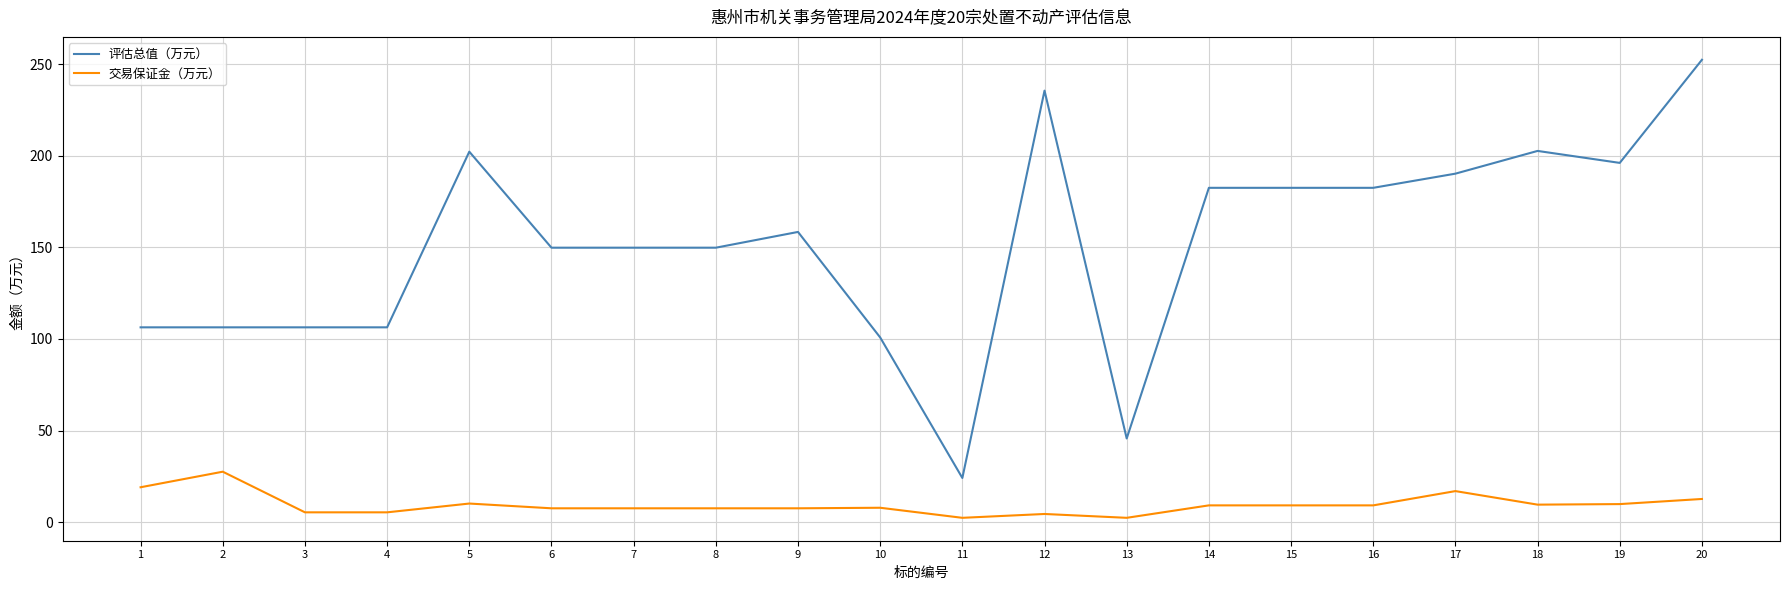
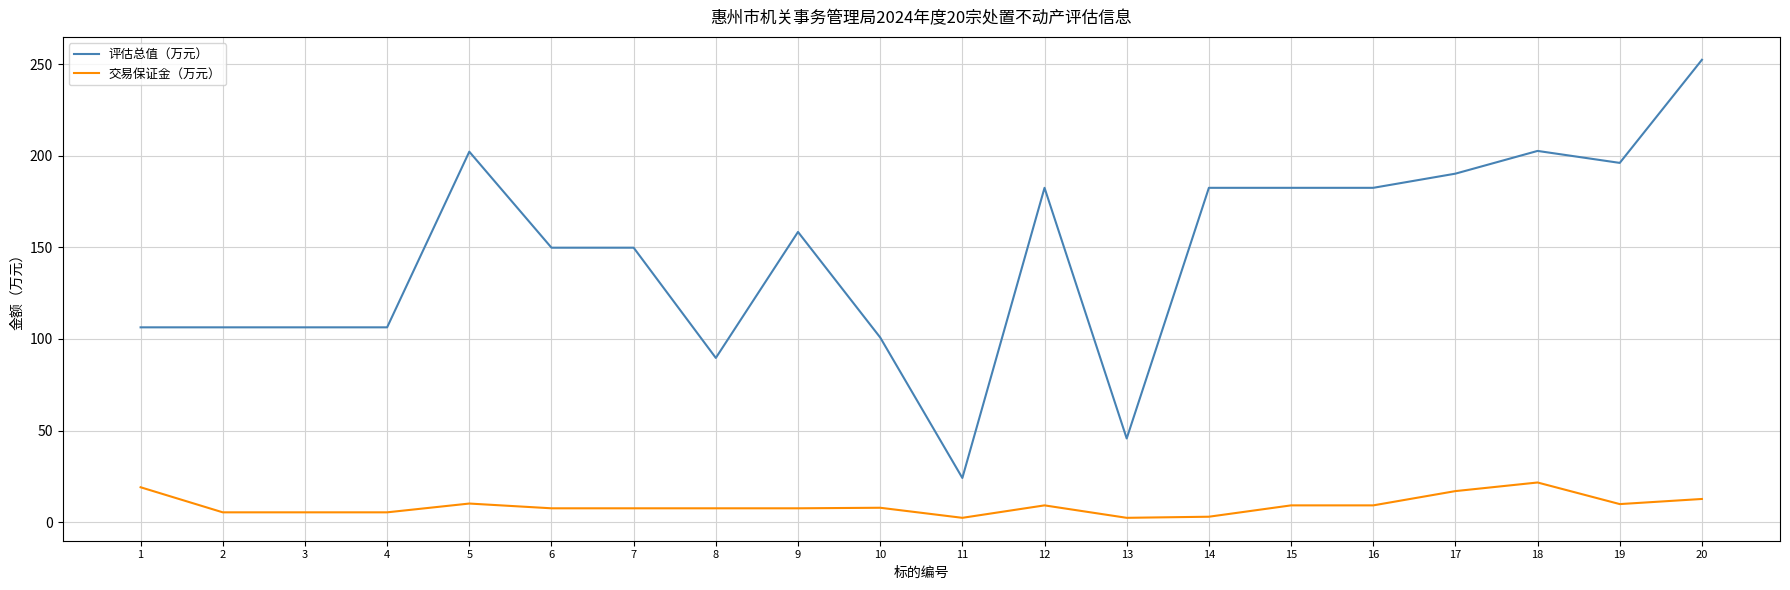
  {
    "评估总值（万元）": {
      "1": 106,
      "2": 106,
      "3": 106,
      "4": 106,
      "5": 202,
      "6": 150,
      "7": 150,
-     "8": 150,
+     "8": 90,
      "9": 158,
      "10": 101,
      "11": 24,
-     "12": 236,
+     "12": 183,
      "13": 46,
      "14": 183,
      "15": 183,
      "16": 183,
      "17": 190,
      "18": 203,
      "19": 196,
      "20": 253
    },
    "交易保证金（万元）": {
      "1": 19,
-     "2": 28,
+     "2": 5,
      "3": 5,
      "4": 5,
      "5": 10,
      "6": 8,
      "7": 8,
      "8": 8,
      "9": 8,
      "10": 8,
      "11": 2,
-     "12": 4,
+     "12": 9,
      "13": 2,
-     "14": 9,
+     "14": 3,
      "15": 9,
      "16": 9,
      "17": 17,
-     "18": 10,
+     "18": 22,
      "19": 10,
      "20": 13
    }
  }
